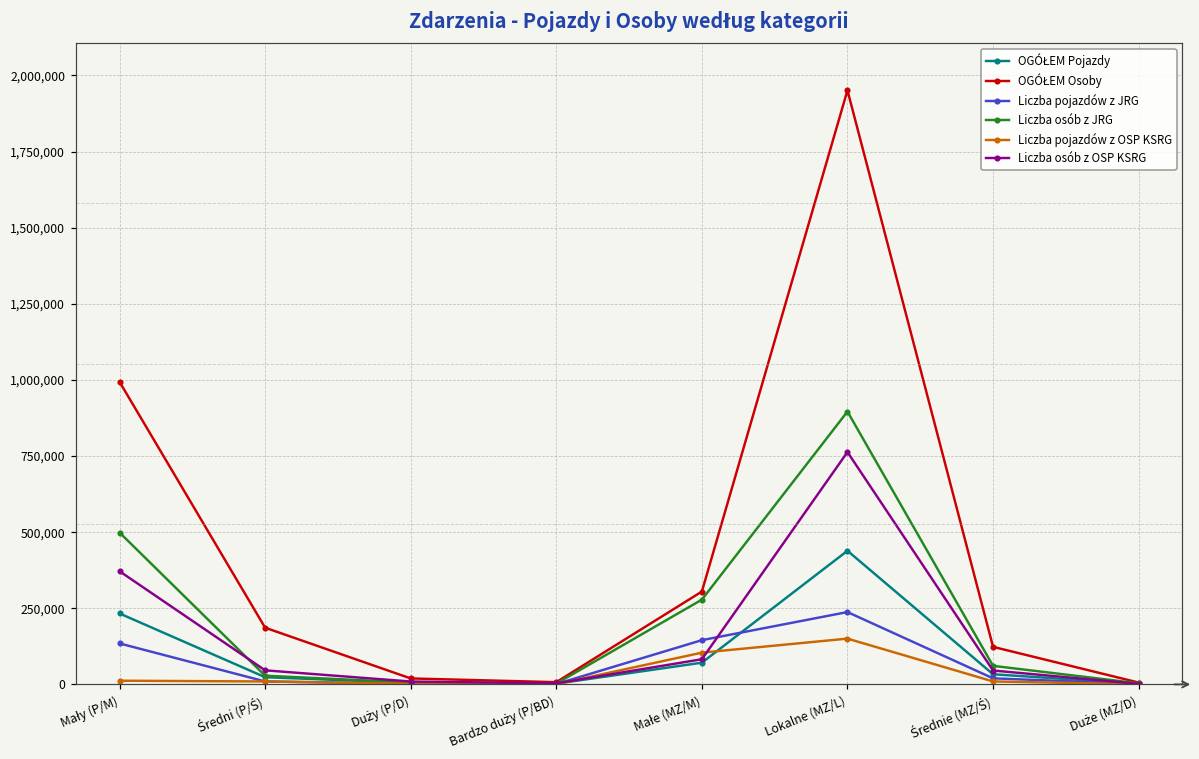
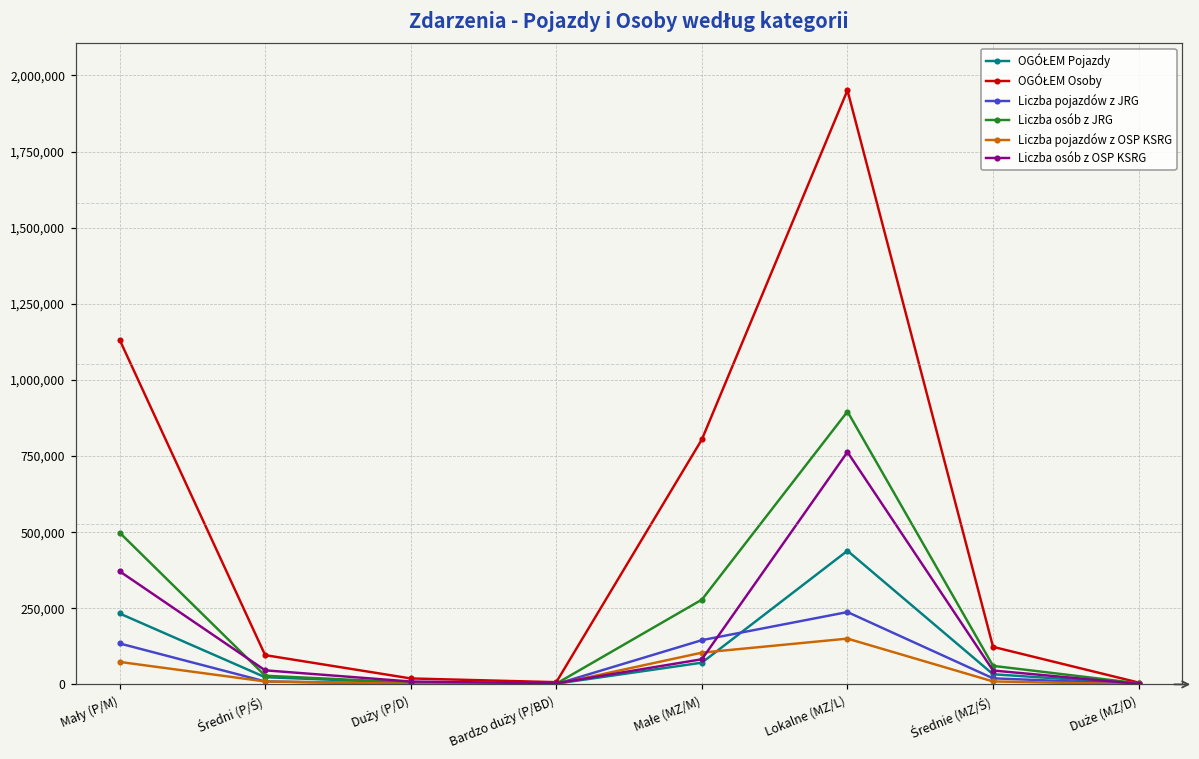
  {
    "OGÓŁEM Pojazdy": {
      "Mały (P/M)": "230,000",
      "Małe (MZ/M)": "70,000",
      "Lokalne (MZ/L)": "440,000",
      "Średnie (MZ/Ś)": "30,000"
    },
    "OGÓŁEM Osoby": {
-     "Mały (P/M)": "990,000",
-     "Średni (P/Ś)": "190,000",
+     "Mały (P/M)": "1,130,000",
+     "Średni (P/Ś)": "100,000",
      "Duży (P/D)": "20,000",
-     "Małe (MZ/M)": "300,000",
+     "Małe (MZ/M)": "800,000",
      "Lokalne (MZ/L)": "1,950,000",
      "Średnie (MZ/Ś)": "120,000"
    },
    "Liczba pojazdów z JRG": {
      "Mały (P/M)": "130,000",
      "Małe (MZ/M)": "150,000",
      "Lokalne (MZ/L)": "240,000",
      "Średnie (MZ/Ś)": "20,000"
    },
    "Liczba osób z JRG": {
      "Mały (P/M)": "500,000",
      "Małe (MZ/M)": "280,000",
      "Lokalne (MZ/L)": "900,000",
      "Średnie (MZ/Ś)": "60,000"
    },
    "Liczba pojazdów z OSP KSRG": {
-     "Mały (P/M)": "10,000",
+     "Mały (P/M)": "70,000",
      "Małe (MZ/M)": "100,000",
      "Lokalne (MZ/L)": "150,000",
      "Średnie (MZ/Ś)": "10,000"
    },
    "Liczba osób z OSP KSRG": {
      "Mały (P/M)": "370,000",
      "Średni (P/Ś)": "50,000",
      "Małe (MZ/M)": "80,000",
      "Lokalne (MZ/L)": "760,000",
      "Średnie (MZ/Ś)": "50,000"
    }
  }
